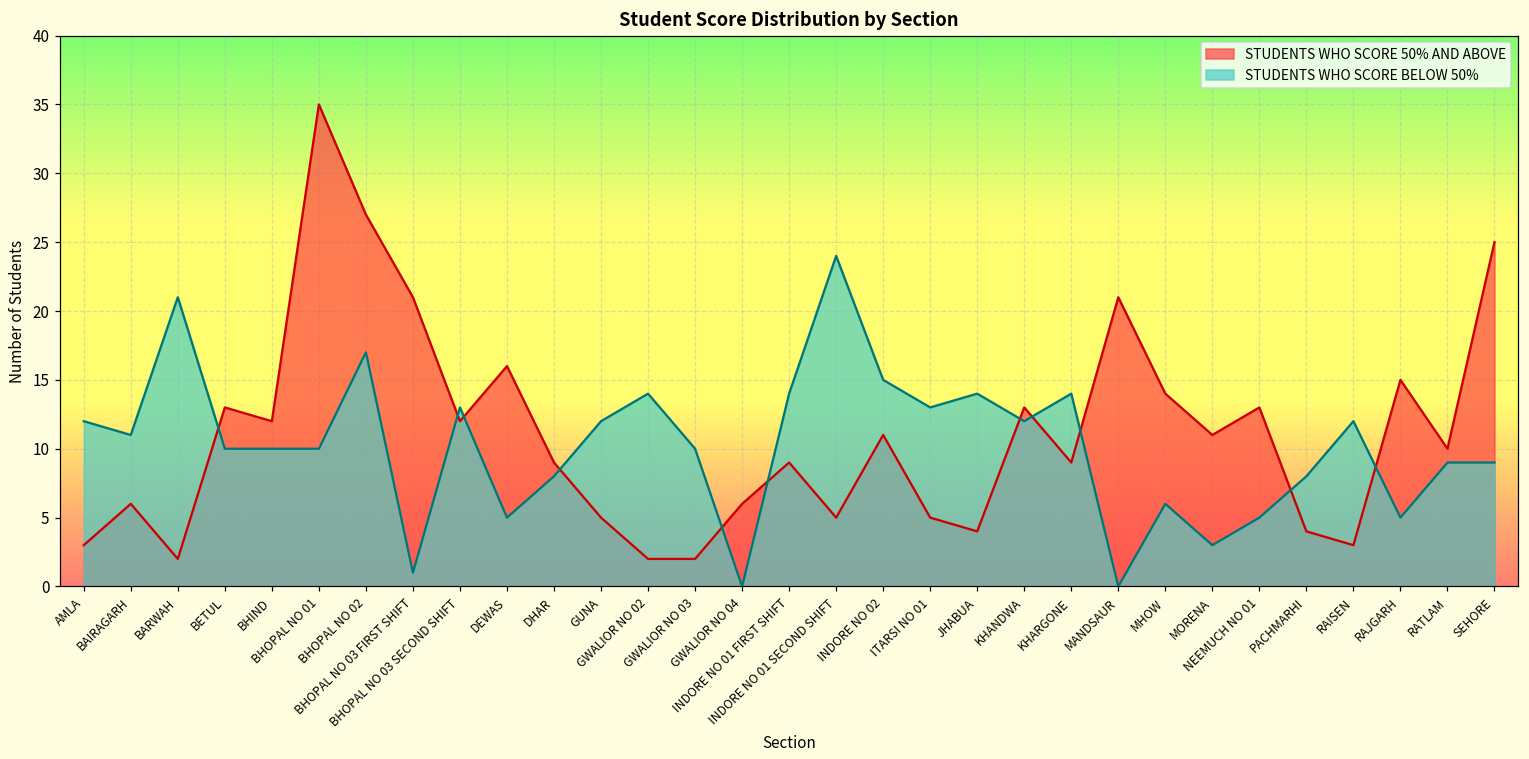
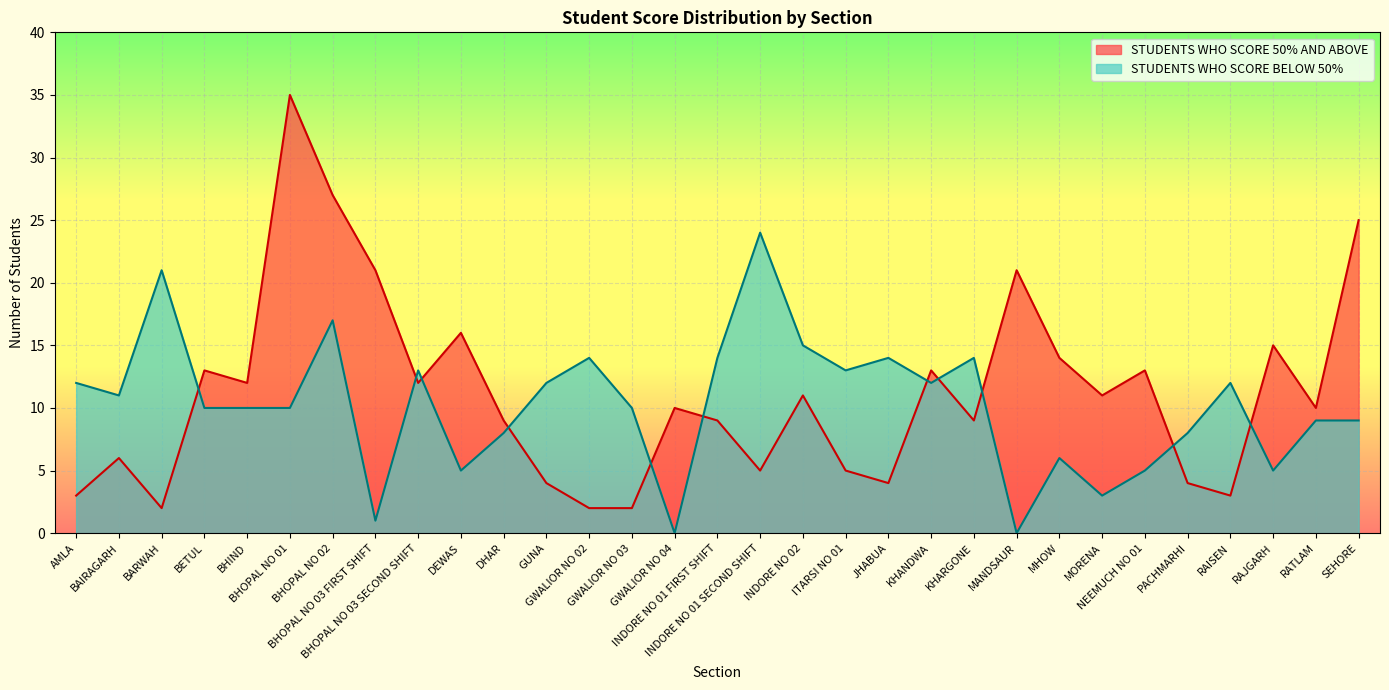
  {
    "STUDENTS WHO SCORE 50% AND ABOVE": {
      "AMLA": 3,
      "BAIRAGARH": 6,
      "BARWAH": 2,
      "BETUL": 13,
      "BHIND": 12,
      "BHOPAL NO 01": 35,
      "BHOPAL NO 02": 27,
      "BHOPAL NO 03 FIRST SHIFT": 21,
      "BHOPAL NO 03 SECOND SHIFT": 12,
      "DEWAS": 16,
      "DHAR": 9,
-     "GUNA": 5,
+     "GUNA": 4,
      "GWALIOR NO 02": 2,
      "GWALIOR NO 03": 2,
-     "GWALIOR NO 04": 6,
+     "GWALIOR NO 04": 10,
      "INDORE NO 01 FIRST SHIFT": 9,
      "INDORE NO 01 SECOND SHIFT": 5,
      "INDORE NO 02": 11,
      "ITARSI NO 01": 5,
      "JHABUA": 4,
      "KHANDWA": 13,
      "KHARGONE": 9,
      "MANDSAUR": 21,
      "MHOW": 14,
      "MORENA": 11,
      "NEEMUCH NO 01": 13,
      "PACHMARHI": 4,
      "RAISEN": 3,
      "RAJGARH": 15,
      "RATLAM": 10,
      "SEHORE": 25
    },
    "STUDENTS WHO SCORE BELOW 50%": {
      "AMLA": 12,
      "BAIRAGARH": 11,
      "BARWAH": 21,
      "BETUL": 10,
      "BHIND": 10,
      "BHOPAL NO 01": 10,
      "BHOPAL NO 02": 17,
      "BHOPAL NO 03 FIRST SHIFT": 1,
      "BHOPAL NO 03 SECOND SHIFT": 13,
      "DEWAS": 5,
      "DHAR": 8,
      "GUNA": 12,
      "GWALIOR NO 02": 14,
      "GWALIOR NO 03": 10,
      "GWALIOR NO 04": 0,
      "INDORE NO 01 FIRST SHIFT": 14,
      "INDORE NO 01 SECOND SHIFT": 24,
      "INDORE NO 02": 15,
      "ITARSI NO 01": 13,
      "JHABUA": 14,
      "KHANDWA": 12,
      "KHARGONE": 14,
      "MANDSAUR": 0,
      "MHOW": 6,
      "MORENA": 3,
      "NEEMUCH NO 01": 5,
      "PACHMARHI": 8,
      "RAISEN": 12,
      "RAJGARH": 5,
      "RATLAM": 9,
      "SEHORE": 9
    }
  }
